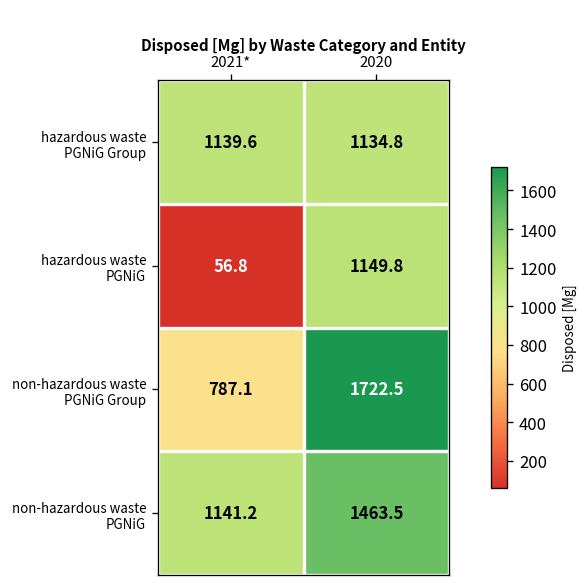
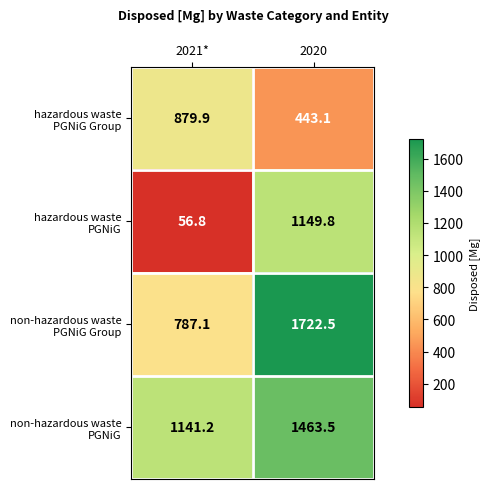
  {
    "hazardous waste PGNiG Group": {
-     "2021*": 1139.6,
-     "2020": 1134.8
+     "2021*": 879.9,
+     "2020": 443.1
    },
    "hazardous waste PGNiG": {
      "2021*": 56.8,
      "2020": 1149.8
    },
    "non-hazardous waste PGNiG Group": {
      "2021*": 787.1,
      "2020": 1722.5
    },
    "non-hazardous waste PGNiG": {
      "2021*": 1141.2,
      "2020": 1463.5
    }
  }
